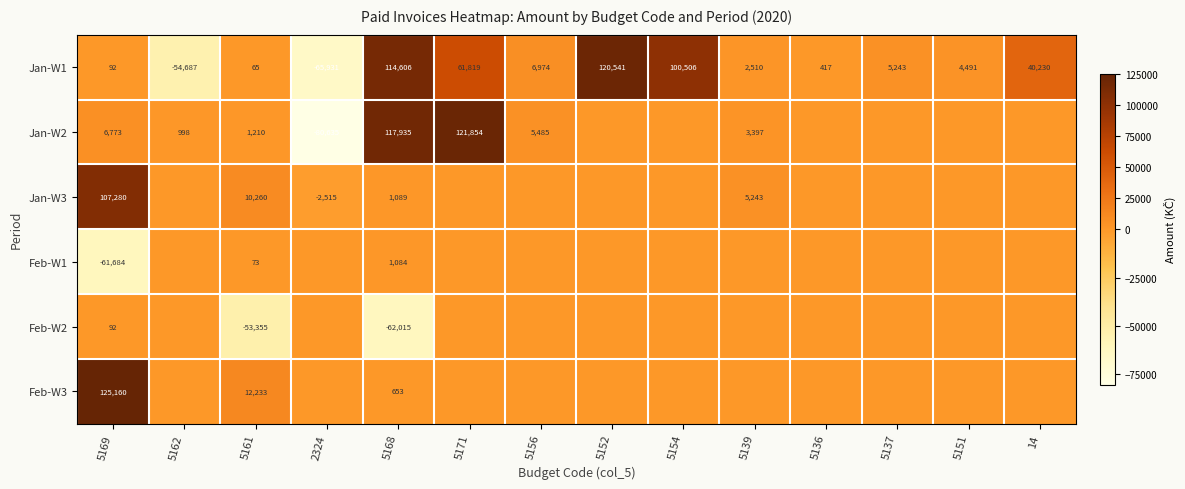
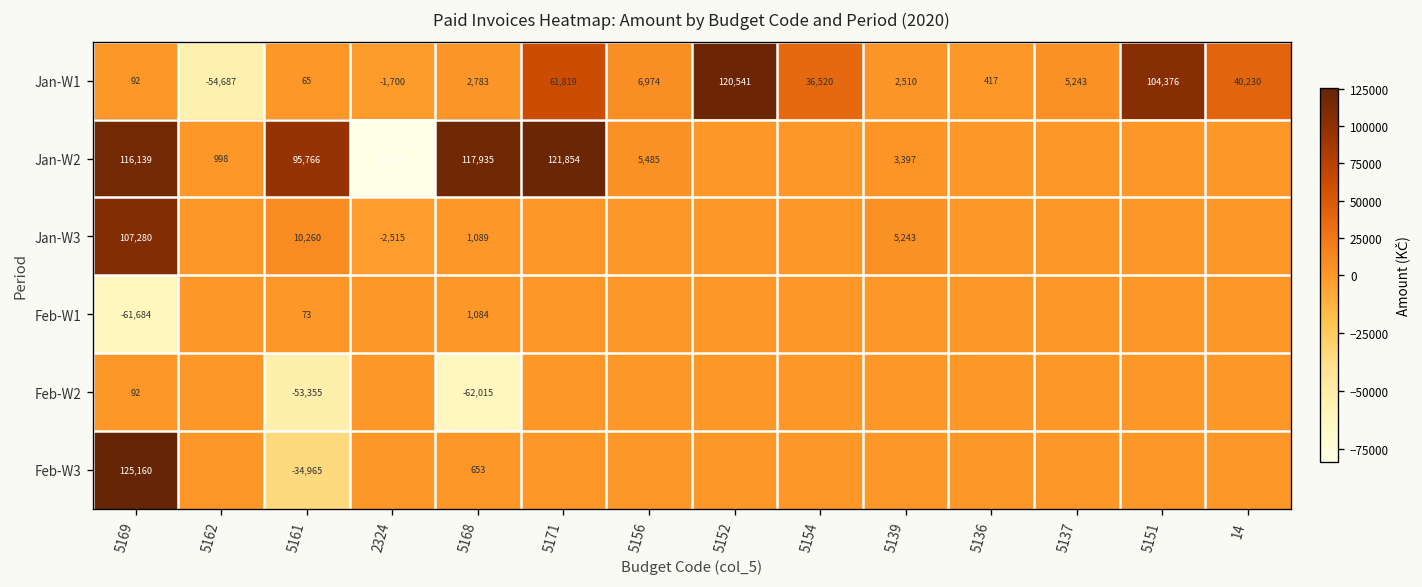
  {
    "Jan-W1": {
      "5169": "92",
      "5162": "-54,687",
      "5161": "65",
-     "2324": "-65,931",
-     "5168": "114,606",
+     "2324": "-1,700",
+     "5168": "2,783",
      "5171": "61,819",
      "5156": "6,974",
      "5152": "120,541",
-     "5154": "100,506",
+     "5154": "36,520",
      "5139": "2,510",
      "5136": "417",
      "5137": "5,243",
-     "5151": "4,491",
+     "5151": "104,376",
      "14": "40,230"
    },
    "Jan-W2": {
-     "5169": "6,773",
+     "5169": "116,139",
      "5162": "998",
-     "5161": "1,210",
+     "5161": "95,766",
      "5168": "117,935",
      "5171": "121,854",
      "5156": "5,485",
      "5139": "3,397"
    },
    "Jan-W3": {
      "5169": "107,280",
      "5161": "10,260",
      "2324": "-2,515",
      "5168": "1,089",
      "5139": "5,243"
    },
    "Feb-W1": {
      "5169": "-61,684",
      "5161": "73",
      "5168": "1,084"
    },
    "Feb-W2": {
      "5169": "92",
      "5161": "-53,355",
      "5168": "-62,015"
    },
    "Feb-W3": {
      "5169": "125,160",
-     "5161": "12,233",
+     "5161": "-34,965",
      "5168": "653"
    }
  }
